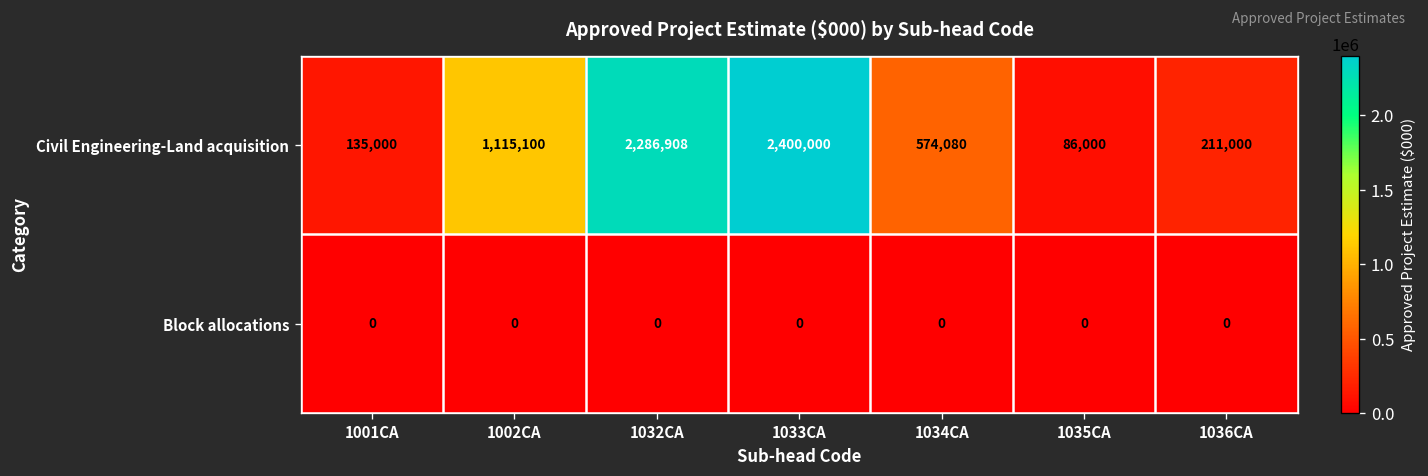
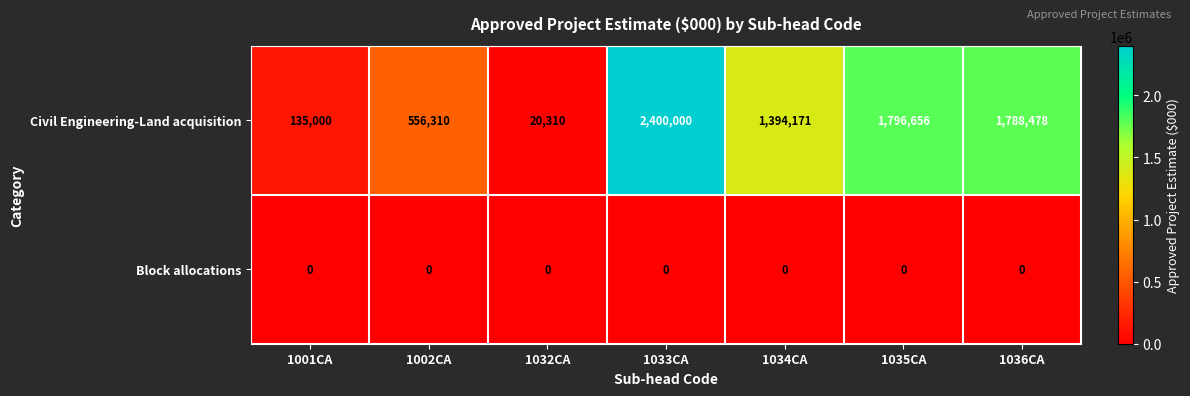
  {
    "Civil Engineering-Land acquisition": {
      "1001CA": "135,000",
-     "1002CA": "1,115,100",
-     "1032CA": "2,286,908",
+     "1002CA": "556,310",
+     "1032CA": "20,310",
      "1033CA": "2,400,000",
-     "1034CA": "574,080",
-     "1035CA": "86,000",
-     "1036CA": "211,000"
+     "1034CA": "1,394,171",
+     "1035CA": "1,796,656",
+     "1036CA": "1,788,478"
    },
    "Block allocations": {
      "1001CA": "0",
      "1002CA": "0",
      "1032CA": "0",
      "1033CA": "0",
      "1034CA": "0",
      "1035CA": "0",
      "1036CA": "0"
    }
  }
